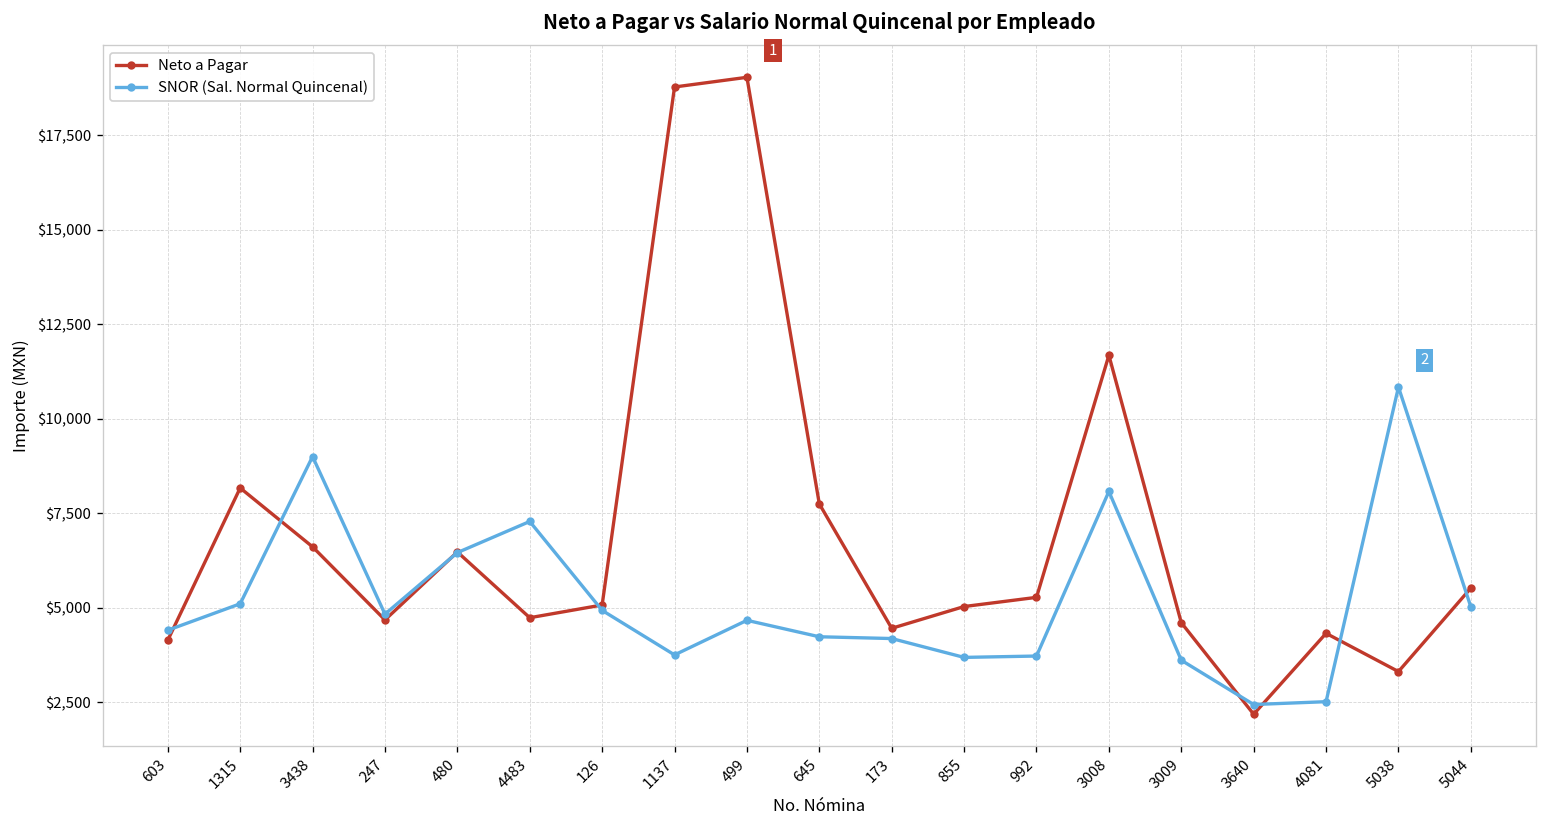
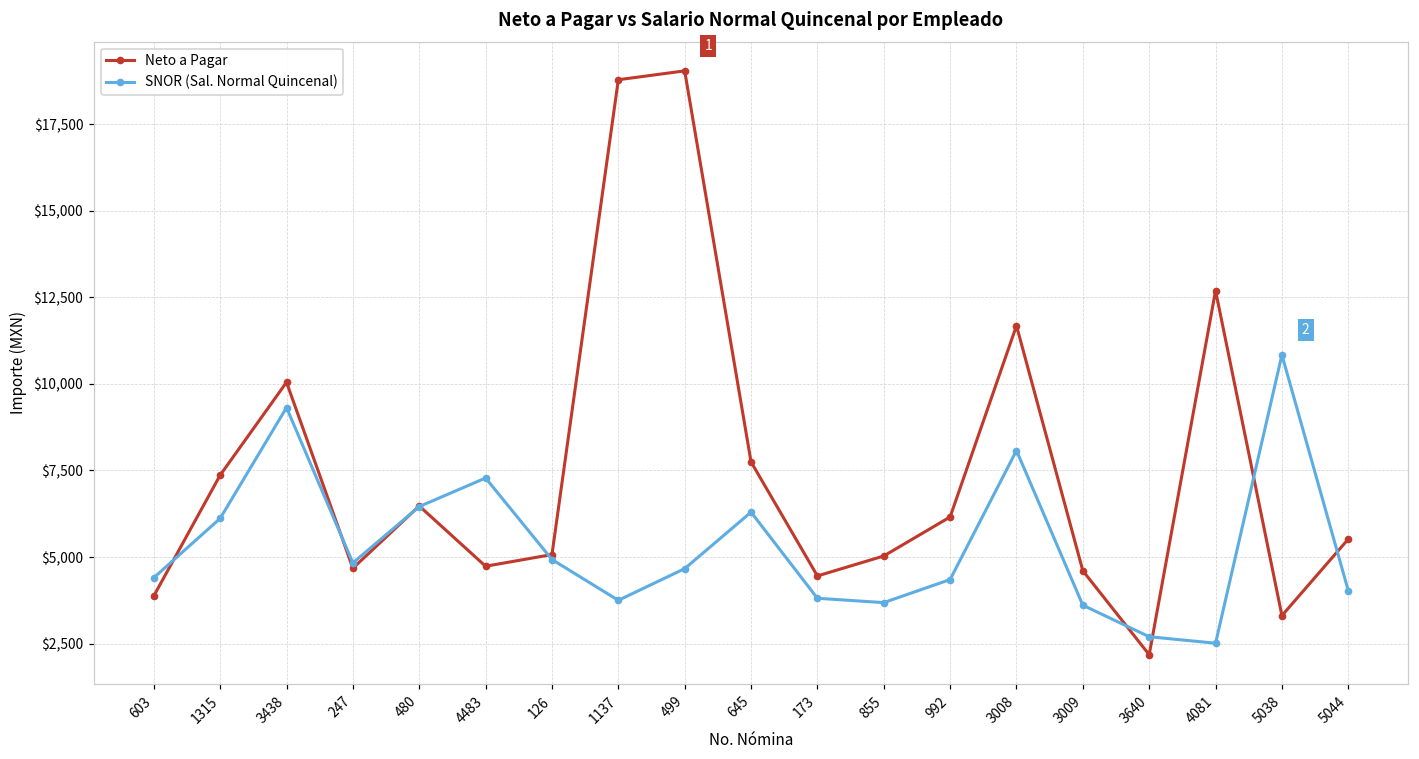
  {
    "Neto a Pagar": {
-     "603": "$4,100",
-     "1315": "$8,200",
-     "3438": "$6,600",
+     "603": "$3,900",
+     "1315": "$7,400",
+     "3438": "$10,000",
      "247": "$4,700",
      "4483": "$4,700",
      "126": "$5,100",
      "1137": "$18,800",
      "645": "$7,700",
      "173": "$4,500",
      "855": "$5,000",
-     "992": "$5,300",
+     "992": "$6,200",
      "3008": "$11,700",
      "3009": "$4,600",
      "3640": "$2,200",
-     "4081": "$4,300",
+     "4081": "$12,700",
      "5038": "$3,300",
      "5044": "$5,500"
    },
    "SNOR (Sal. Normal Quincenal)": {
      "603": "$4,400",
-     "1315": "$5,100",
-     "3438": "$9,000",
+     "1315": "$6,100",
+     "3438": "$9,300",
      "247": "$4,800",
      "4483": "$7,300",
      "126": "$4,900",
      "1137": "$3,800",
      "499": "$4,700",
-     "645": "$4,200",
-     "173": "$4,200",
+     "645": "$6,300",
+     "173": "$3,800",
      "855": "$3,700",
-     "992": "$3,700",
+     "992": "$4,400",
      "3008": "$8,100",
      "3009": "$3,600",
-     "3640": "$2,400",
+     "3640": "$2,700",
      "4081": "$2,500",
-     "5044": "$5,000"
+     "5044": "$4,000"
    }
  }
